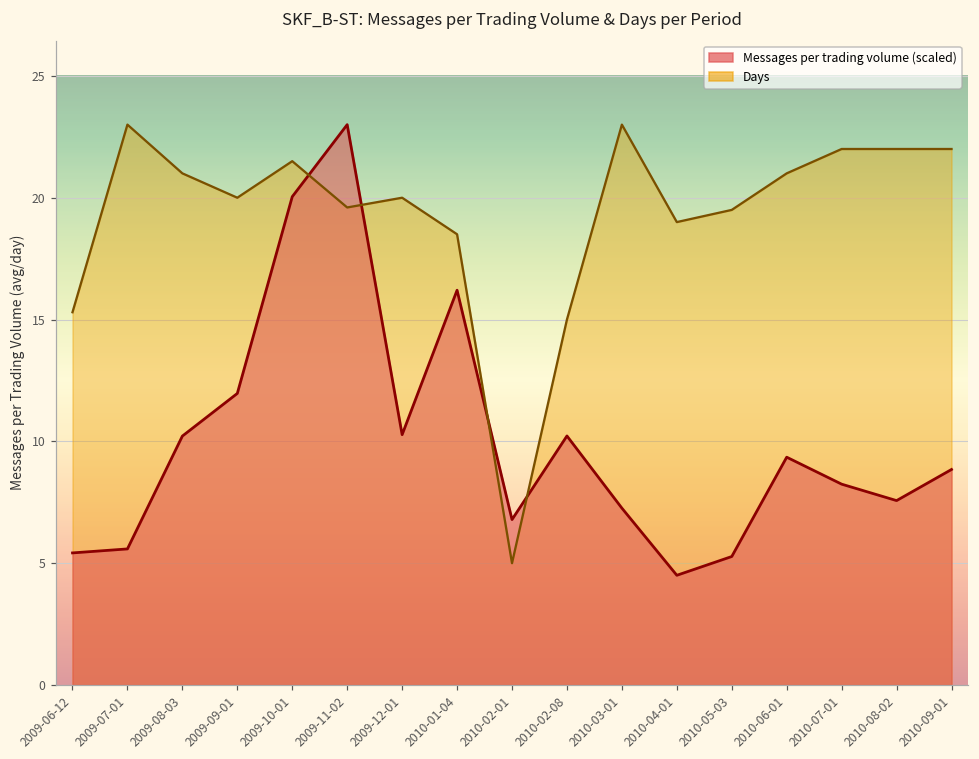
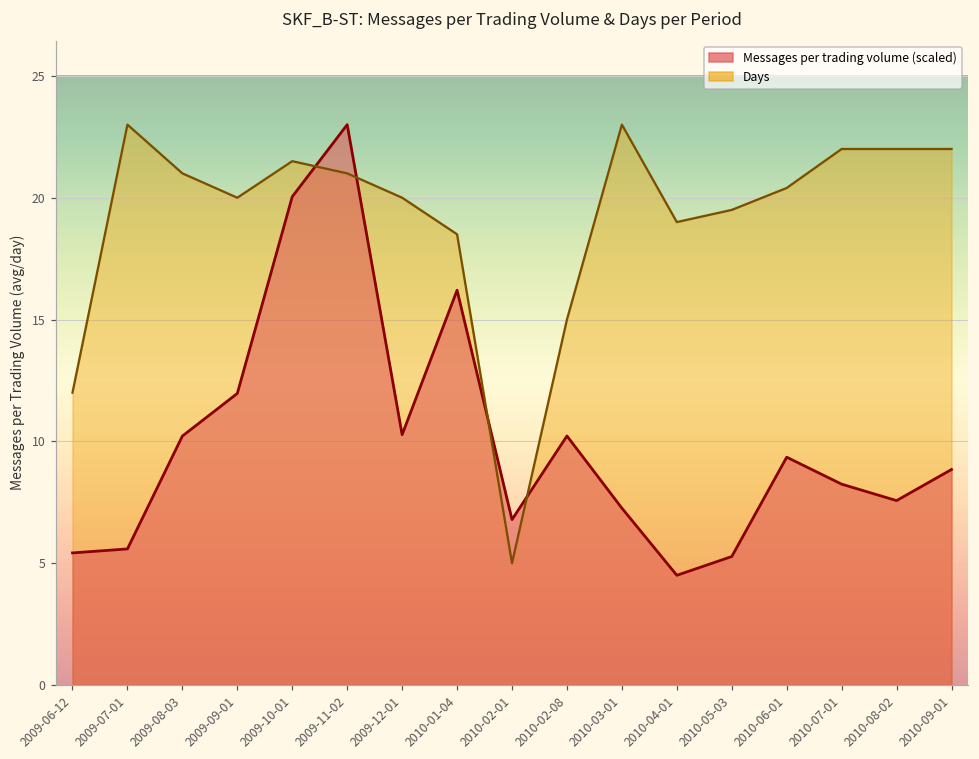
  {
    "Messages per trading volume (scaled)": {
      "2009-06-12": 5.4,
      "2009-07-01": 5.6,
      "2009-08-03": 10.2,
      "2009-09-01": 12.0,
      "2009-10-01": 20.0,
      "2009-11-02": 23.0,
      "2009-12-01": 10.3,
      "2010-01-04": 16.2,
      "2010-02-01": 6.8,
      "2010-02-08": 10.2,
      "2010-03-01": 7.3,
      "2010-04-01": 4.5,
      "2010-05-03": 5.3,
      "2010-06-01": 9.4,
      "2010-07-01": 8.2,
      "2010-08-02": 7.6,
      "2010-09-01": 8.8
    },
    "Days": {
-     "2009-06-12": 15.3,
+     "2009-06-12": 12.0,
      "2009-07-01": 23.0,
      "2009-08-03": 21.0,
      "2009-09-01": 20.0,
      "2009-10-01": 21.5,
-     "2009-11-02": 19.6,
+     "2009-11-02": 21.0,
      "2009-12-01": 20.0,
      "2010-01-04": 18.5,
      "2010-02-01": 5.0,
      "2010-02-08": 15.0,
      "2010-03-01": 23.0,
      "2010-04-01": 19.0,
      "2010-05-03": 19.5,
-     "2010-06-01": 21.0,
+     "2010-06-01": 20.4,
      "2010-07-01": 22.0,
      "2010-08-02": 22.0,
      "2010-09-01": 22.0
    }
  }
